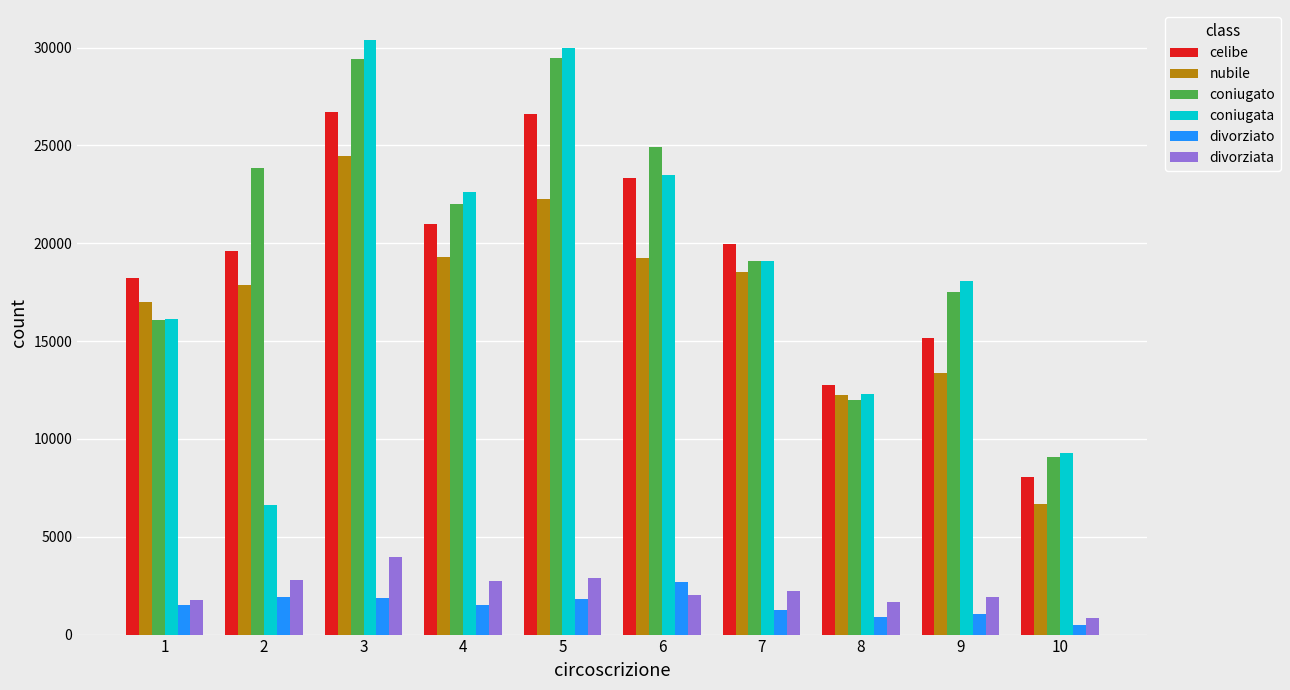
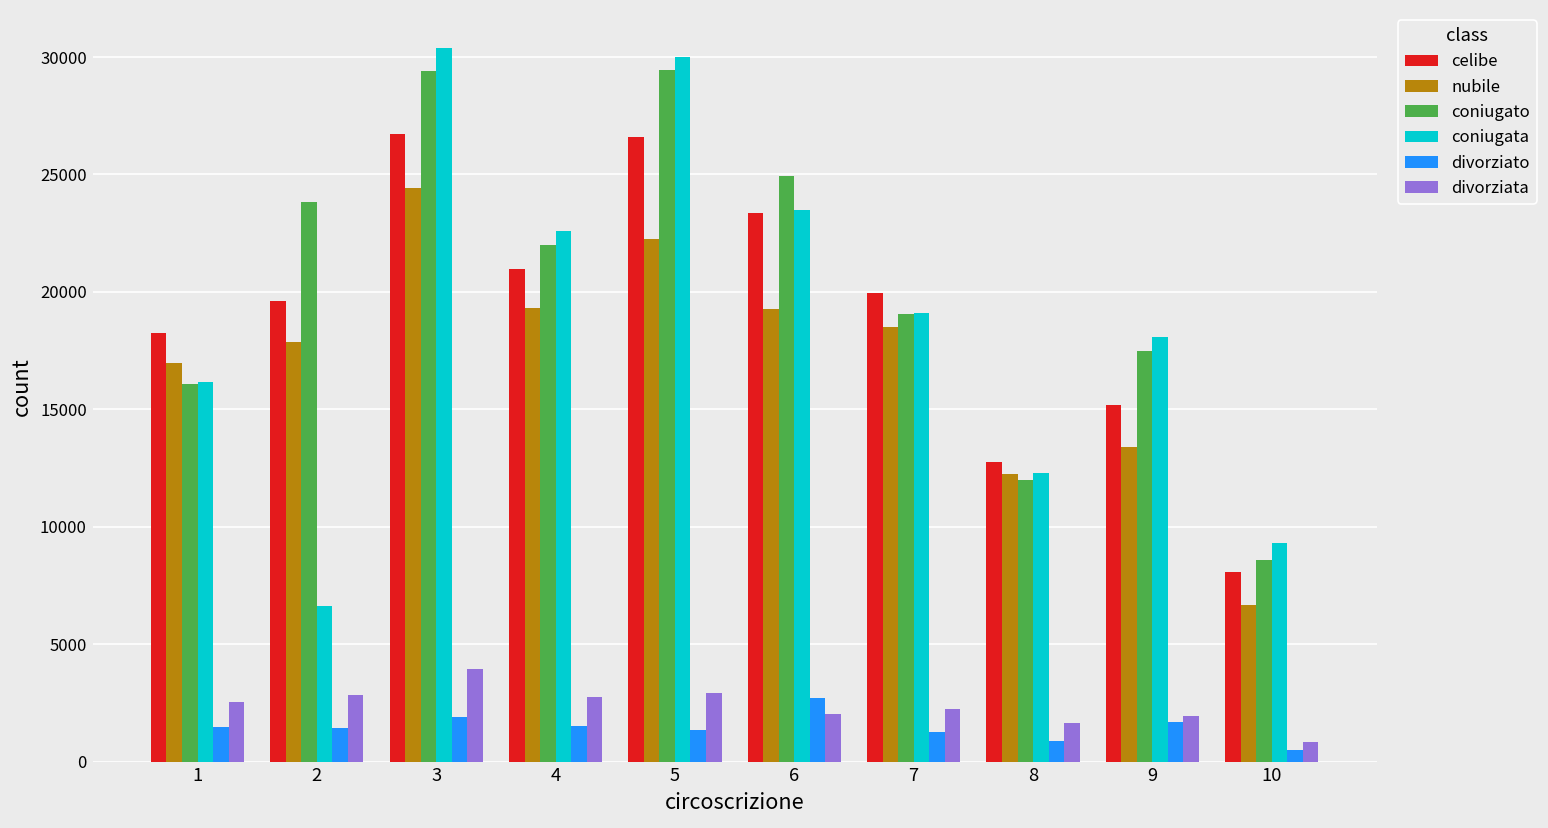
  {
    "celibe": {
      "1": 18200,
      "2": 19600,
      "3": 26700,
      "4": 21000,
      "5": 26600,
      "6": 23400,
      "7": 19900,
      "8": 12800,
      "9": 15200,
      "10": 8100
    },
    "nubile": {
      "1": 17000,
      "2": 17900,
      "3": 24400,
      "4": 19300,
      "5": 22200,
      "6": 19300,
      "7": 18500,
      "8": 12200,
      "9": 13400,
      "10": 6700
    },
    "coniugato": {
      "1": 16100,
      "2": 23800,
      "3": 29400,
      "4": 22000,
      "5": 29400,
      "6": 24900,
      "7": 19100,
      "8": 12000,
      "9": 17500,
-     "10": 9100
+     "10": 8600
    },
    "coniugata": {
      "1": 16100,
      "2": 6600,
      "3": 30400,
      "4": 22600,
      "5": 30000,
      "6": 23500,
      "7": 19100,
      "8": 12300,
      "9": 18100,
      "10": 9300
    },
    "divorziato": {
      "1": 1500,
-     "2": 1900,
+     "2": 1400,
      "3": 1900,
      "4": 1500,
-     "5": 1800,
+     "5": 1300,
      "6": 2700,
      "7": 1200,
      "8": 900,
-     "9": 1100,
+     "9": 1700,
      "10": 500
    },
    "divorziata": {
-     "1": 1800,
+     "1": 2500,
      "2": 2800,
      "3": 3900,
      "4": 2700,
      "5": 2900,
      "6": 2000,
      "7": 2200,
      "8": 1600,
      "9": 1900,
      "10": 800
    }
  }
